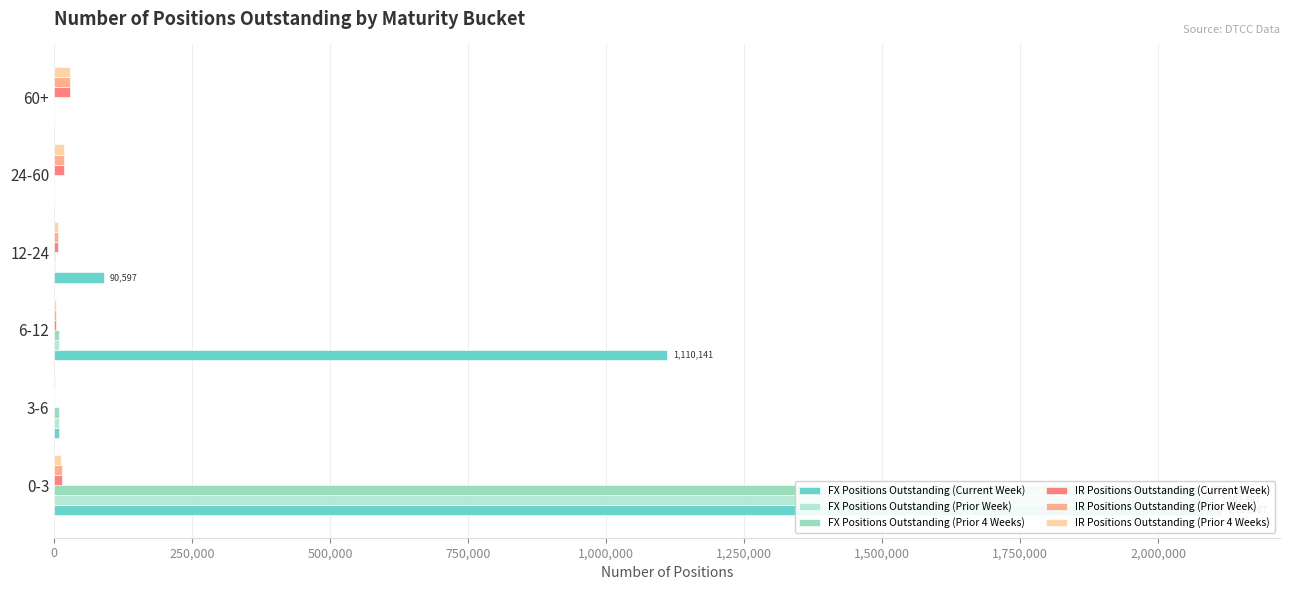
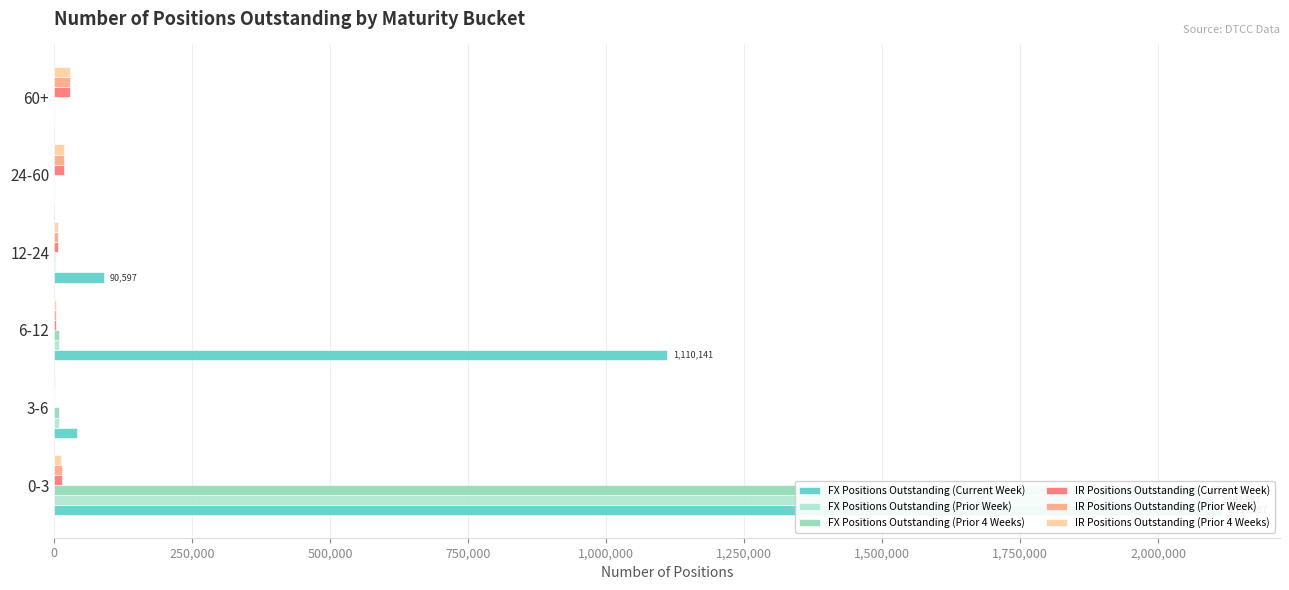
  {
    "FX Positions Outstanding (Current Week)": {
-     "3-6": "10,000"
+     "3-6": "40,000"
    }
  }
